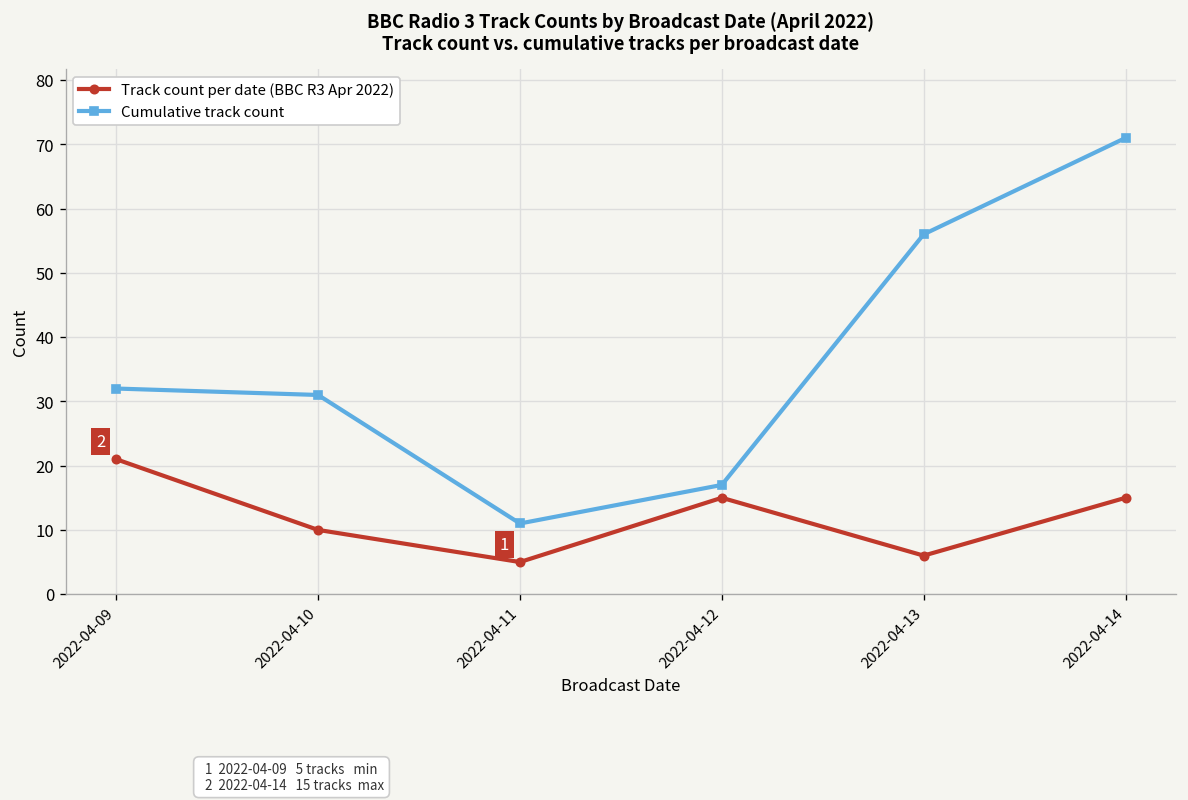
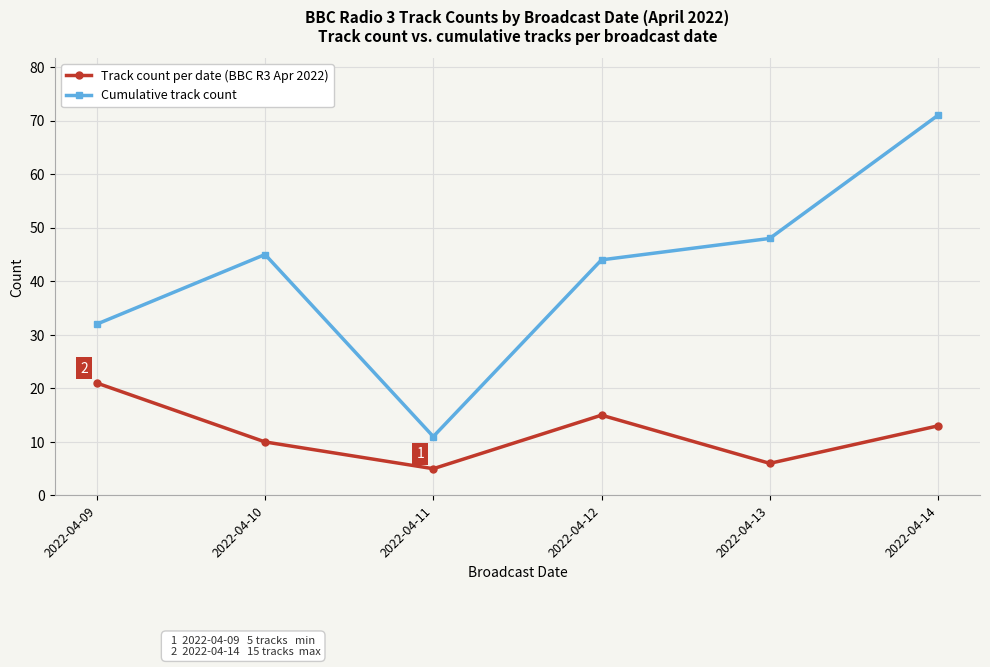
  {
    "Track count per date (BBC R3 Apr 2022)": {
      "2022-04-10": 10,
      "2022-04-12": 15,
      "2022-04-13": 6,
-     "2022-04-14": 15
+     "2022-04-14": 13
    },
    "Cumulative track count": {
      "2022-04-09": 32,
-     "2022-04-10": 31,
+     "2022-04-10": 45,
      "2022-04-11": 11,
-     "2022-04-12": 17,
-     "2022-04-13": 56,
+     "2022-04-12": 44,
+     "2022-04-13": 48,
      "2022-04-14": 71
    }
  }
